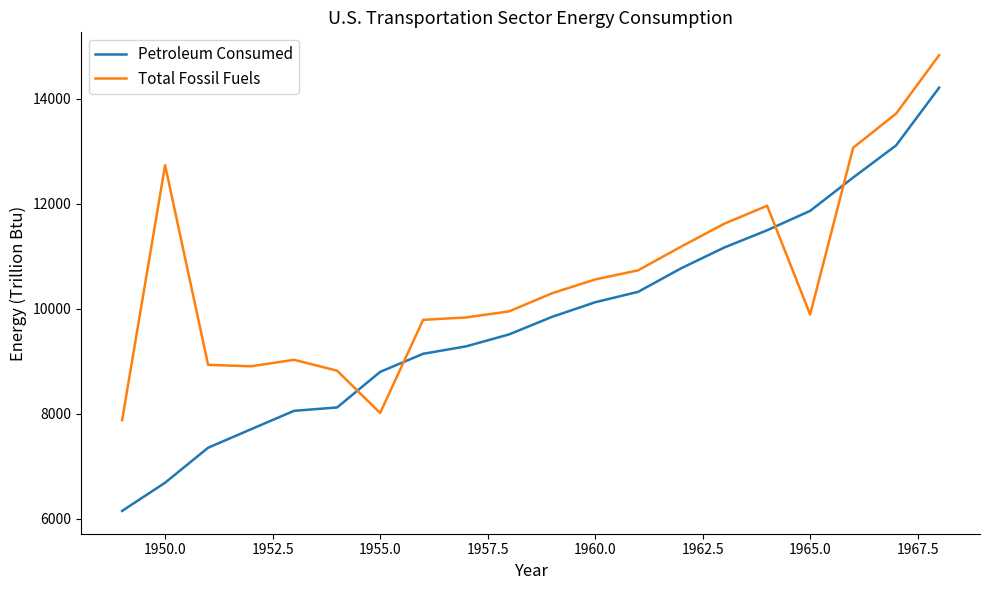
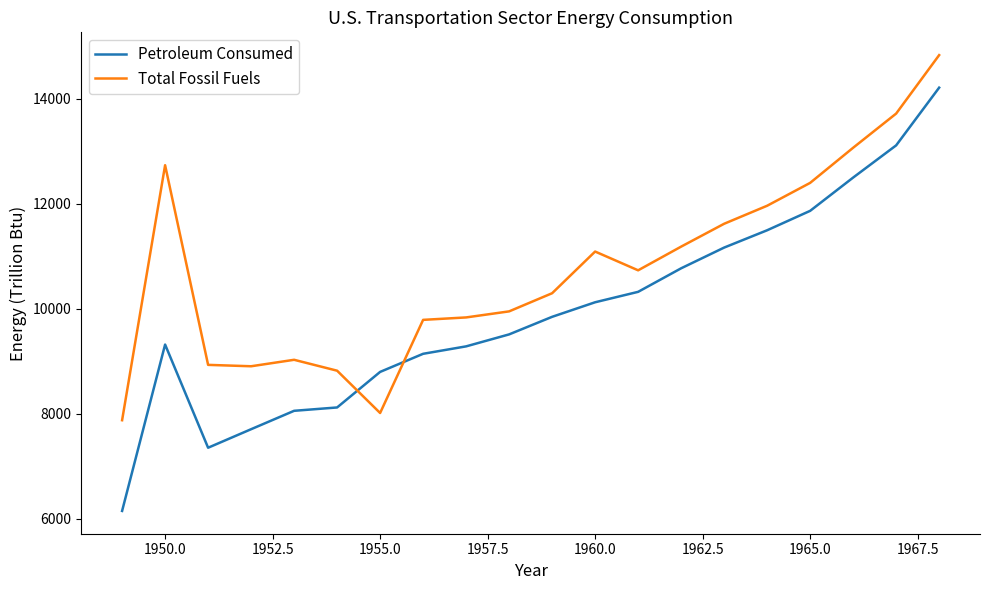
  {
    "Petroleum Consumed": {
-     "1950.0": 6700,
+     "1950.0": 9300,
      "1955.0": 8800,
      "1960.0": 10100,
      "1965.0": 11900
    },
    "Total Fossil Fuels": {
      "1950.0": 12700,
      "1955.0": 8000,
-     "1960.0": 10600,
-     "1965.0": 9900
+     "1960.0": 11100,
+     "1965.0": 12400
    }
  }
